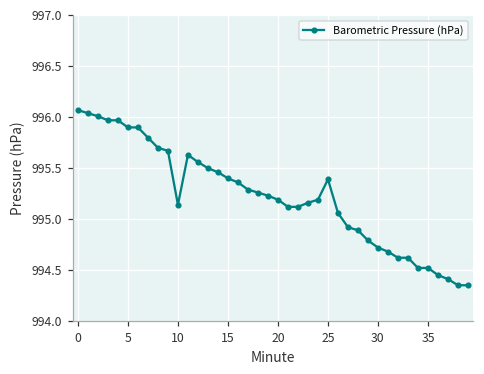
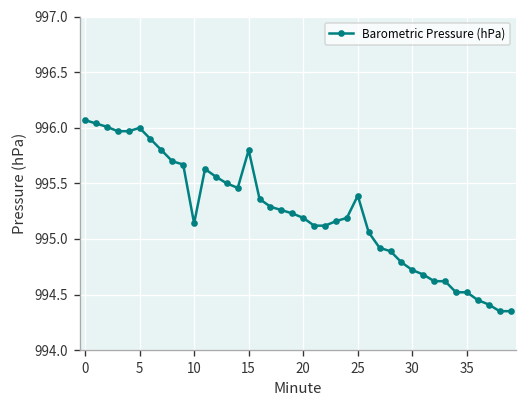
  {
    "0": 996.1,
-   "5": 995.9,
+   "5": 996.0,
    "10": 995.1,
-   "15": 995.4,
+   "15": 995.8,
    "20": 995.2,
    "25": 995.4,
    "30": 994.7,
    "35": 994.5
  }
